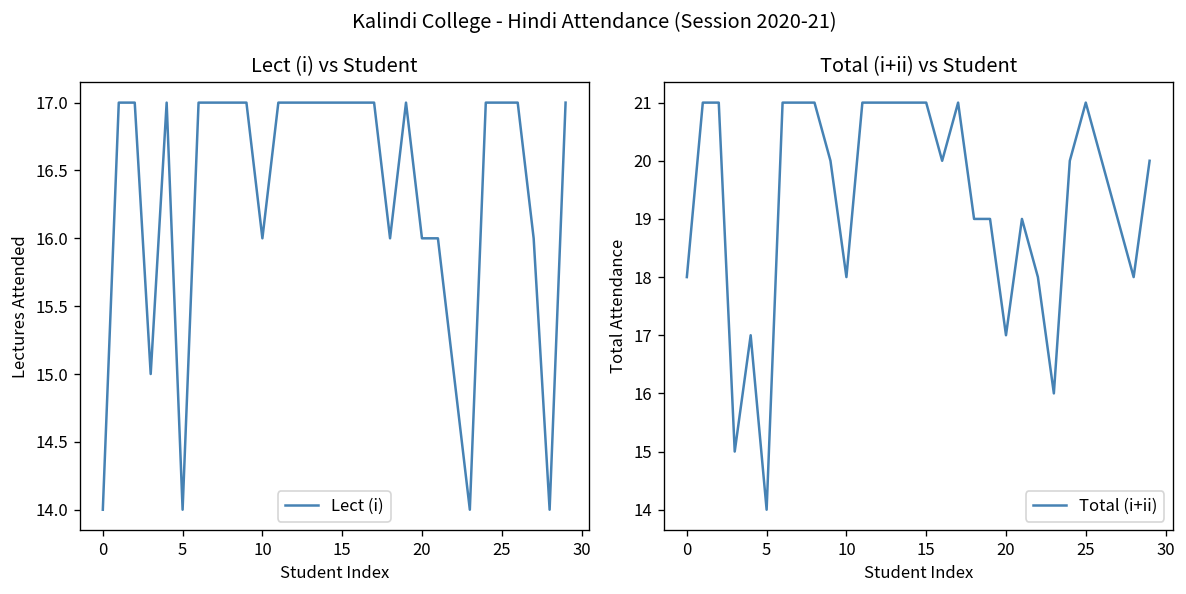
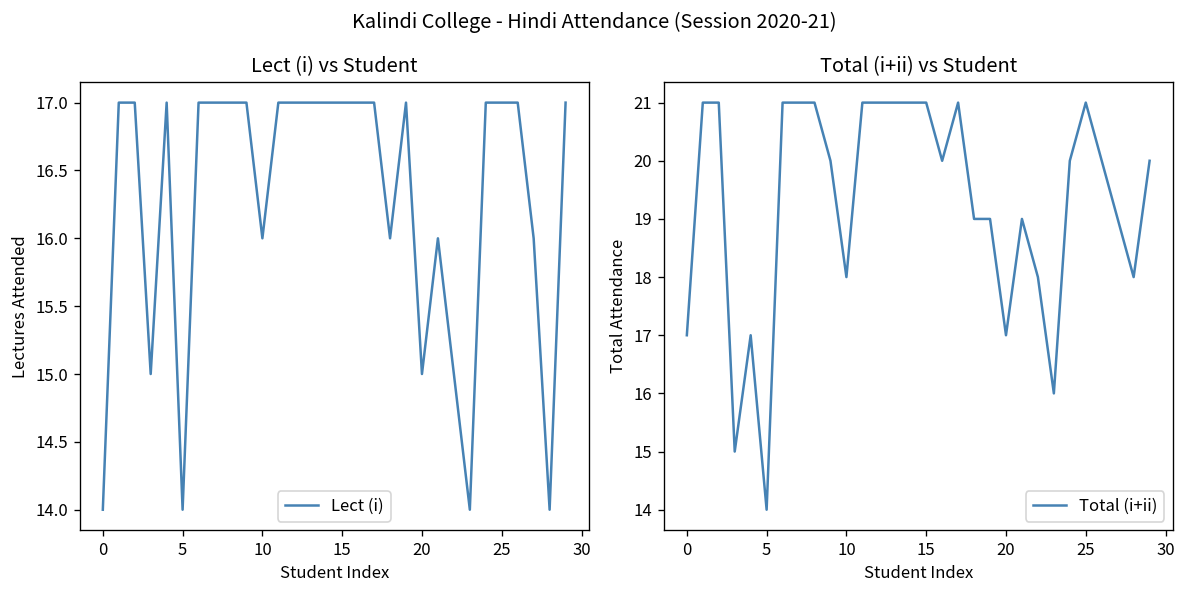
  {
    "Lect (i) vs Student": {
      "0": 14,
      "5": 14,
      "10": 16,
      "15": 17,
-     "20": 16,
+     "20": 15,
      "25": 17
    },
    "Total (i+ii) vs Student": {
-     "0": 18,
+     "0": 17,
      "5": 14,
      "10": 18,
      "15": 21,
      "20": 17,
      "25": 21
    }
  }
